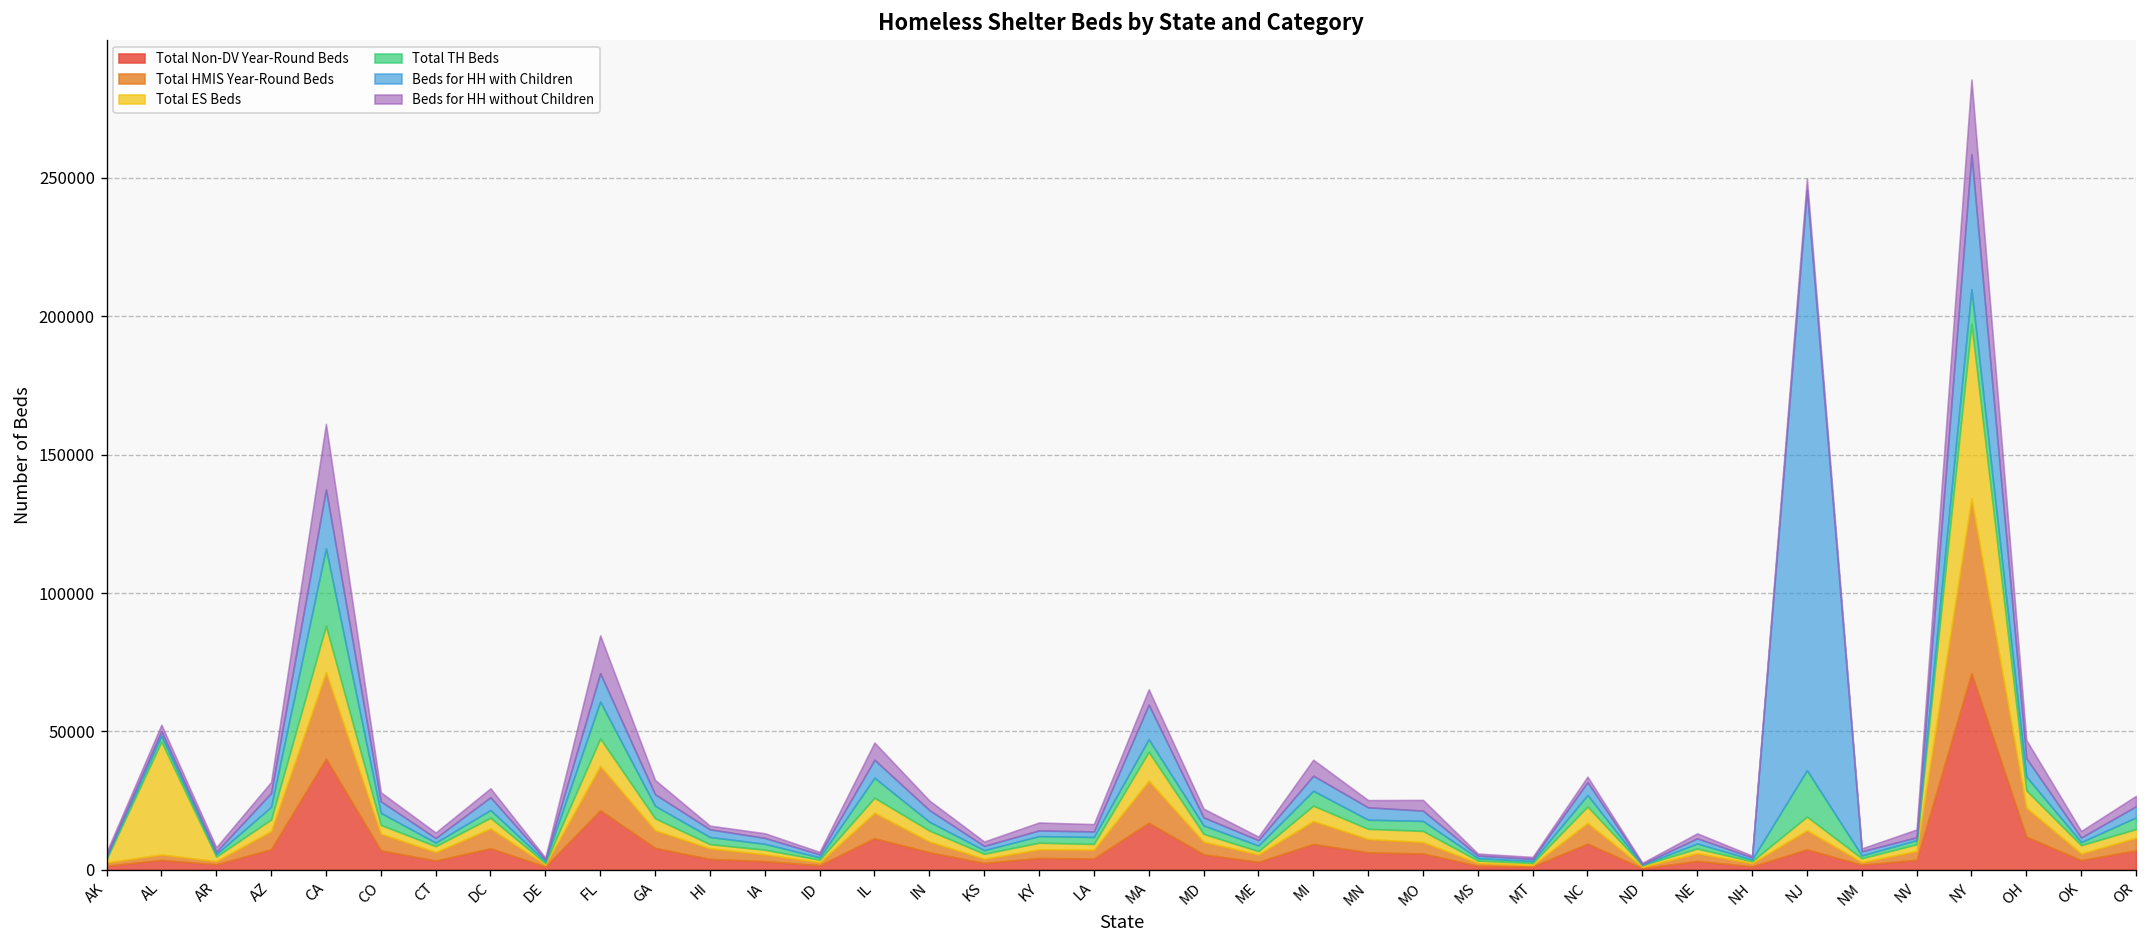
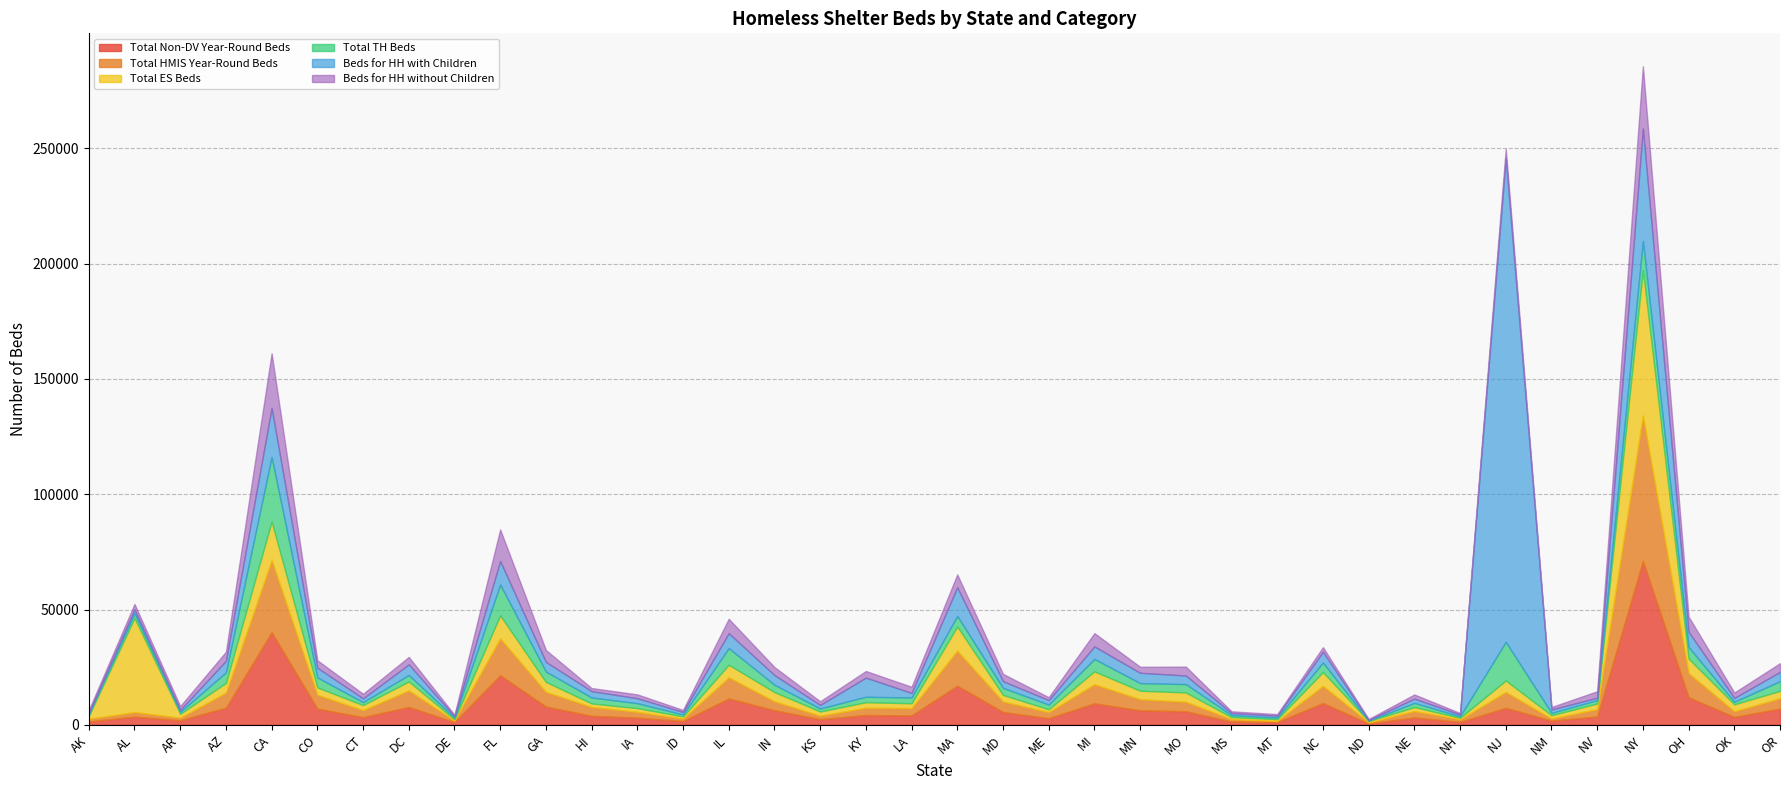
  {
    "Total ES Beds": {
      "AL": 41000,
      "AZ": 4000,
      "CA": 17000,
      "CO": 3000,
      "CT": 2000,
      "DC": 4000,
      "FL": 10000,
      "GA": 4000,
      "HI": 2000,
      "IA": 2000,
      "IL": 5000,
      "IN": 4000,
      "KS": 2000,
      "KY": 2000,
      "LA": 2000,
      "MA": 10000,
      "MD": 3000,
      "ME": 1000,
      "MI": 6000,
      "MN": 4000,
      "MO": 4000,
      "NC": 6000,
      "NE": 2000,
      "NJ": 5000,
      "NV": 2000,
      "NY": 63000,
      "OH": 6000,
      "OR": 3000
    },
    "Total TH Beds": {
      "AL": 2000,
      "AZ": 5000,
      "CA": 28000,
      "CO": 4000,
      "CT": 1000,
      "DC": 3000,
      "FL": 13000,
      "GA": 4000,
      "HI": 3000,
      "IA": 2000,
      "IL": 7000,
      "IN": 3000,
      "KS": 1000,
      "KY": 2000,
      "LA": 3000,
      "MA": 5000,
      "MD": 3000,
      "ME": 2000,
      "MI": 5000,
      "MN": 3000,
      "MO": 4000,
      "NC": 4000,
      "NE": 2000,
      "NJ": 17000,
      "NY": 13000,
      "OH": 5000,
      "OR": 4000
    },
    "Beds for HH with Children": {
      "AL": 2000,
      "AZ": 5000,
      "CA": 21000,
      "CO": 4000,
      "CT": 2000,
      "DC": 5000,
      "FL": 10000,
      "GA": 4000,
      "HI": 3000,
      "IA": 2000,
      "IL": 6000,
      "IN": 4000,
      "KS": 2000,
-     "KY": 2000,
+     "KY": 8000,
      "LA": 2000,
      "MA": 12000,
      "MD": 3000,
      "ME": 2000,
      "MI": 5000,
      "MN": 4000,
      "MO": 4000,
      "NC": 5000,
      "NE": 2000,
      "NJ": 210000,
      "NY": 49000,
      "OH": 7000,
      "OK": 2000,
      "OR": 4000
    },
    "Beds for HH without Children": {
      "AK": 1000,
      "AL": 2000,
      "AR": 2000,
      "AZ": 4000,
      "CA": 24000,
      "CO": 3000,
      "CT": 2000,
      "DC": 3000,
      "FL": 14000,
      "GA": 5000,
      "HI": 1000,
      "IA": 2000,
      "IL": 6000,
      "IN": 3000,
      "KS": 2000,
      "KY": 3000,
      "LA": 3000,
      "MA": 6000,
      "MD": 3000,
      "ME": 1000,
      "MI": 6000,
      "MN": 3000,
      "MO": 4000,
      "NC": 2000,
      "NE": 2000,
      "NJ": 4000,
      "NV": 3000,
      "NY": 27000,
      "OH": 7000,
      "OK": 2000,
      "OR": 4000
    }
  }
